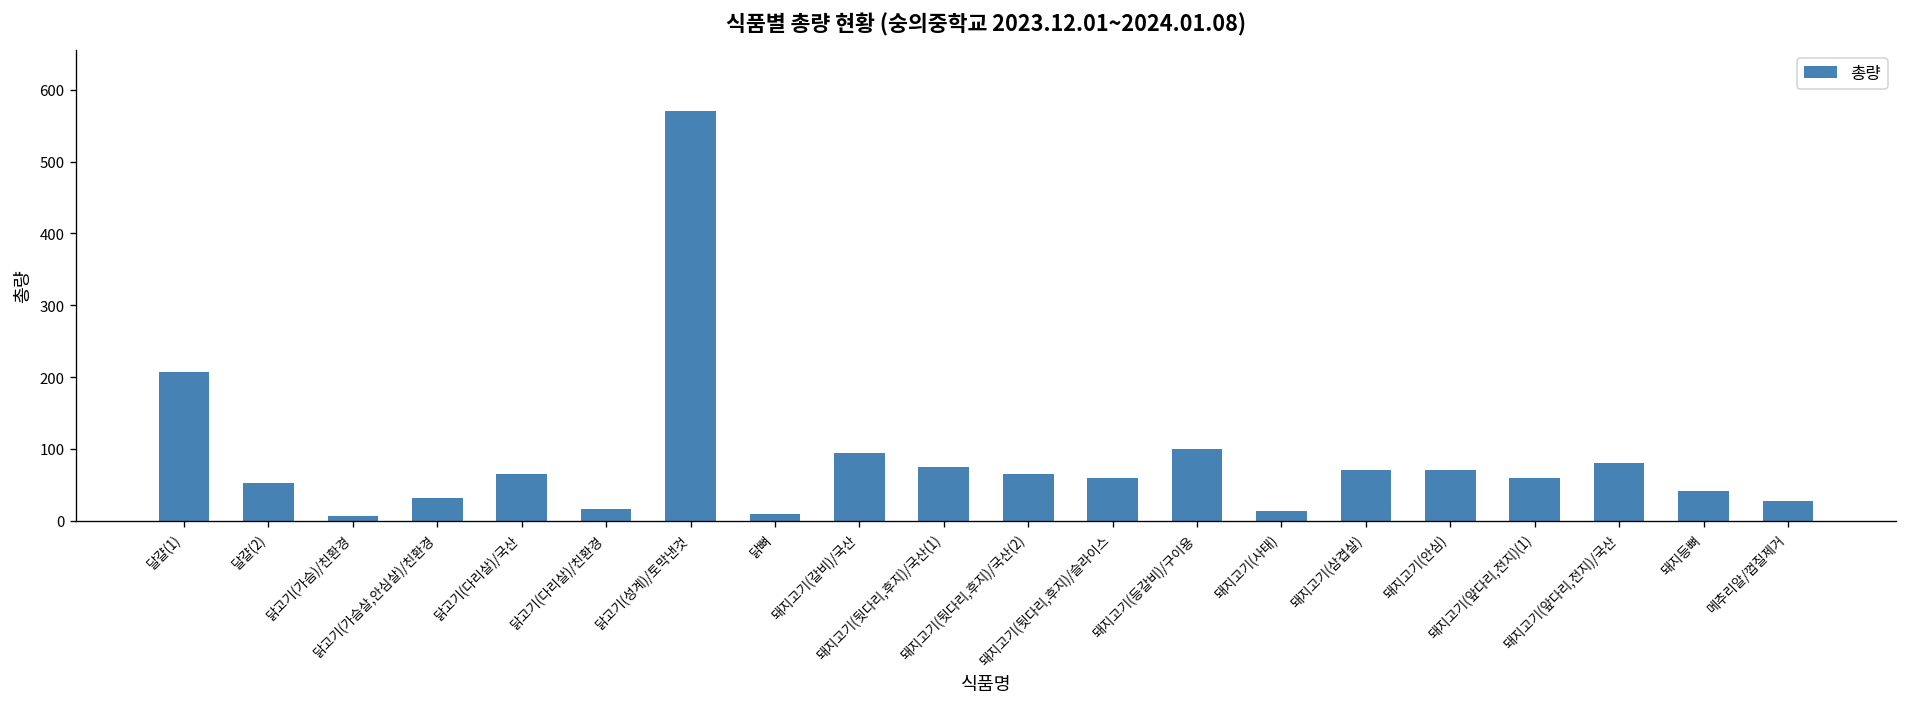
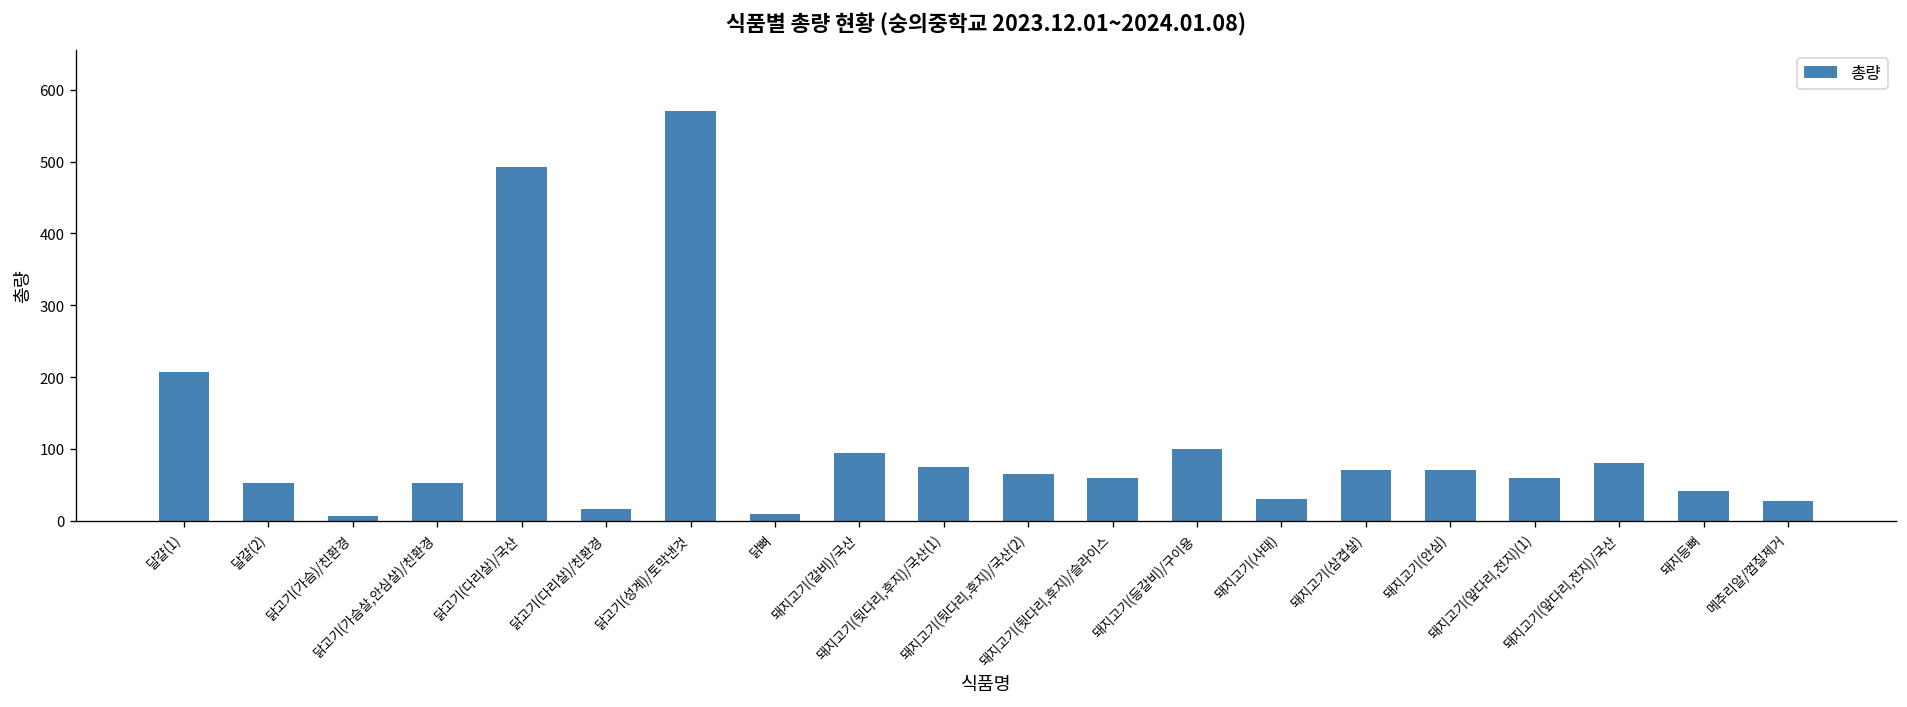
  {
    "달걀(1)": 210,
    "달걀(2)": 50,
    "닭고기(가슴)/친환경": 10,
-   "닭고기(가슴살,안심살)/친환경": 30,
-   "닭고기(다리살)/국산": 70,
+   "닭고기(가슴살,안심살)/친환경": 50,
+   "닭고기(다리살)/국산": 490,
    "닭고기(다리살)/친환경": 20,
    "닭고기(성계)/토막낸것": 570,
    "닭뼈": 10,
    "돼지고기(갈비)/국산": 90,
    "돼지고기(뒷다리,후지)/국산(1)": 80,
    "돼지고기(뒷다리,후지)/국산(2)": 70,
    "돼지고기(뒷다리,후지)/슬라이스": 60,
    "돼지고기(등갈비)/구이용": 100,
-   "돼지고기(사태)": 10,
+   "돼지고기(사태)": 30,
    "돼지고기(삼겹살)": 70,
    "돼지고기(안심)": 70,
    "돼지고기(앞다리,전지)(1)": 60,
    "돼지고기(앞다리,전지)/국산": 80,
    "돼지등뼈": 40,
    "메추리알/껍질제거": 30
  }
